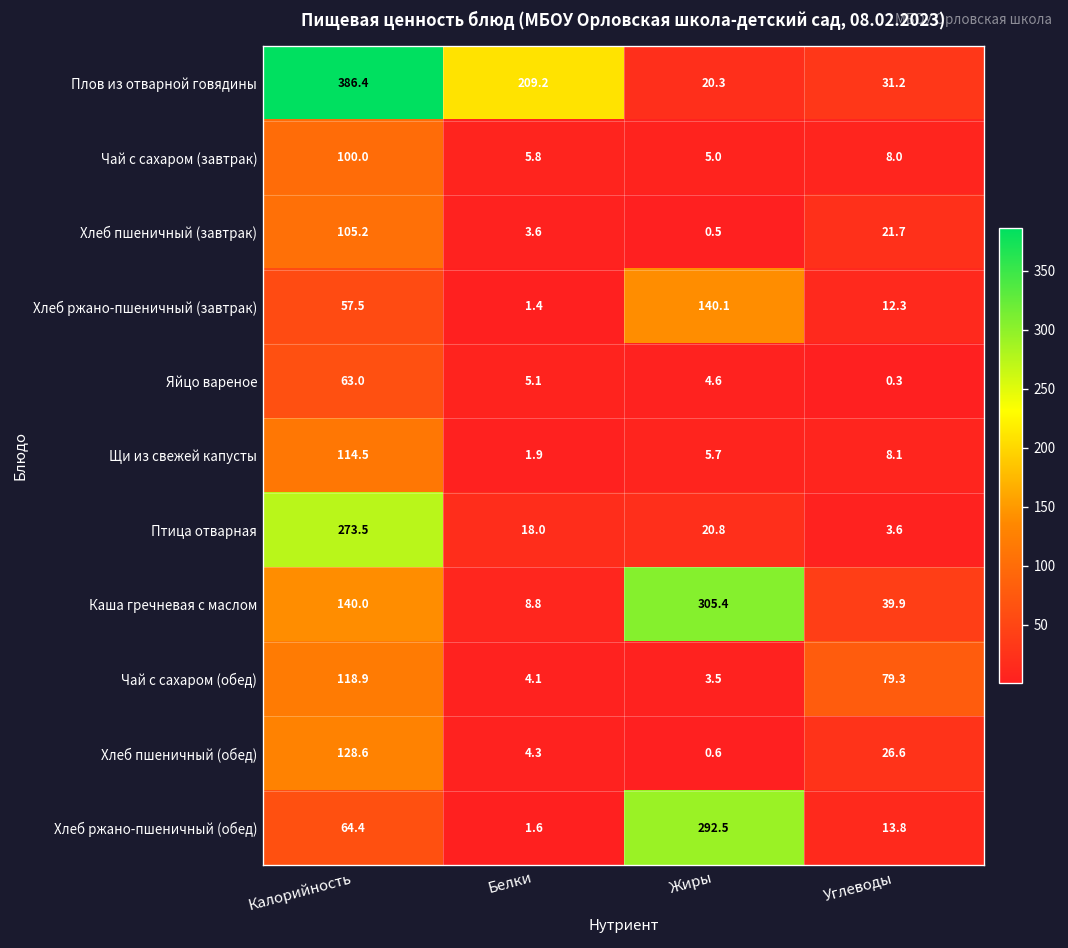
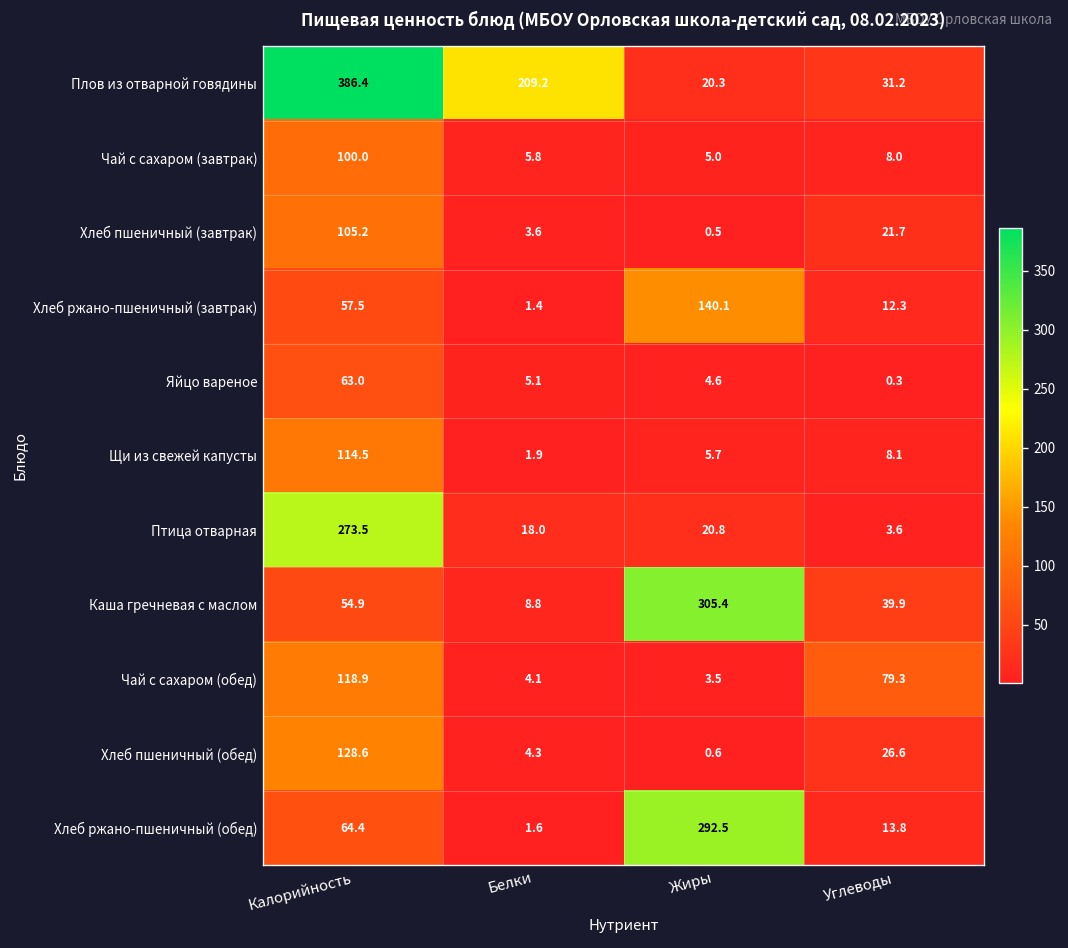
  {
    "Плов из отварной говядины": {
      "Калорийность": 386.4,
      "Белки": 209.2,
      "Жиры": 20.3,
      "Углеводы": 31.2
    },
    "Чай с сахаром (завтрак)": {
      "Калорийность": 100.0,
      "Белки": 5.8,
      "Жиры": 5.0,
      "Углеводы": 8.0
    },
    "Хлеб пшеничный (завтрак)": {
      "Калорийность": 105.2,
      "Белки": 3.6,
      "Жиры": 0.5,
      "Углеводы": 21.7
    },
    "Хлеб ржано-пшеничный (завтрак)": {
      "Калорийность": 57.5,
      "Белки": 1.4,
      "Жиры": 140.1,
      "Углеводы": 12.3
    },
    "Яйцо вареное": {
      "Калорийность": 63.0,
      "Белки": 5.1,
      "Жиры": 4.6,
      "Углеводы": 0.3
    },
    "Щи из свежей капусты": {
      "Калорийность": 114.5,
      "Белки": 1.9,
      "Жиры": 5.7,
      "Углеводы": 8.1
    },
    "Птица отварная": {
      "Калорийность": 273.5,
      "Белки": 18.0,
      "Жиры": 20.8,
      "Углеводы": 3.6
    },
    "Каша гречневая с маслом": {
-     "Калорийность": 140.0,
+     "Калорийность": 54.9,
      "Белки": 8.8,
      "Жиры": 305.4,
      "Углеводы": 39.9
    },
    "Чай с сахаром (обед)": {
      "Калорийность": 118.9,
      "Белки": 4.1,
      "Жиры": 3.5,
      "Углеводы": 79.3
    },
    "Хлеб пшеничный (обед)": {
      "Калорийность": 128.6,
      "Белки": 4.3,
      "Жиры": 0.6,
      "Углеводы": 26.6
    },
    "Хлеб ржано-пшеничный (обед)": {
      "Калорийность": 64.4,
      "Белки": 1.6,
      "Жиры": 292.5,
      "Углеводы": 13.8
    }
  }
